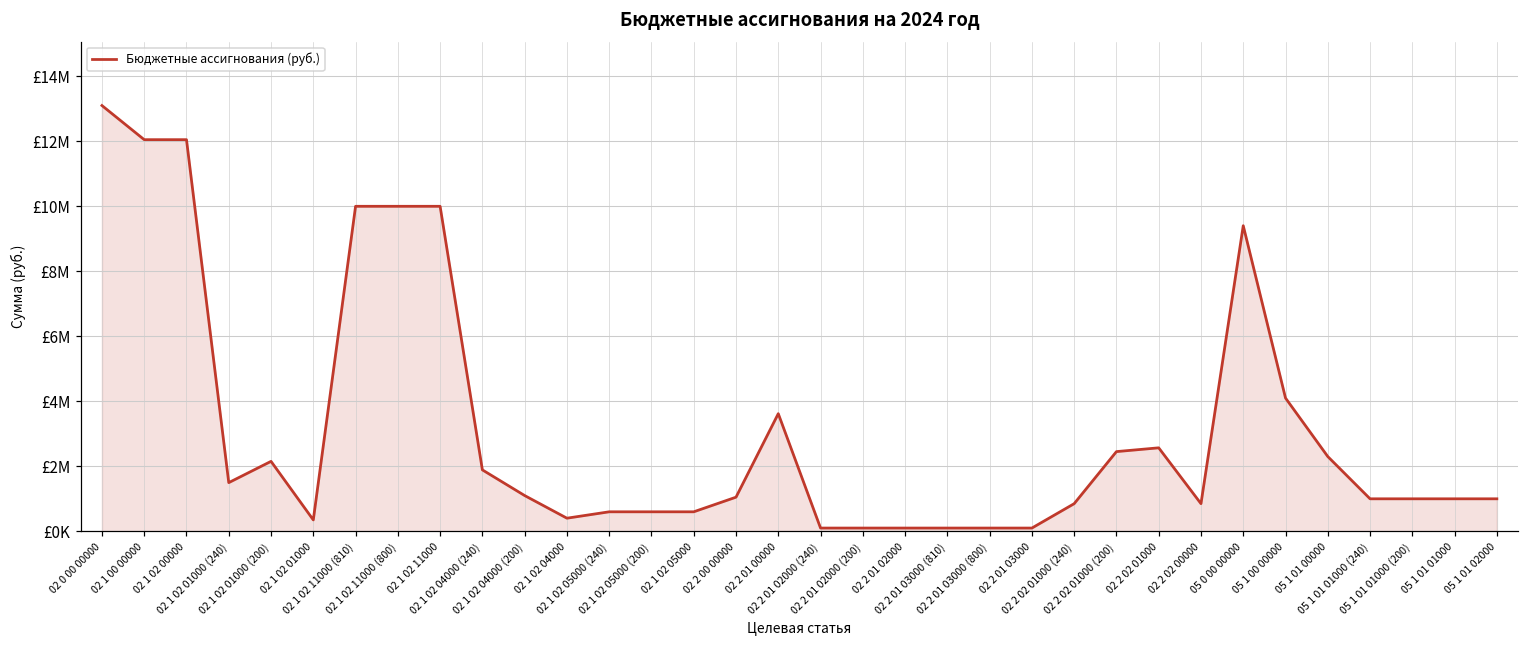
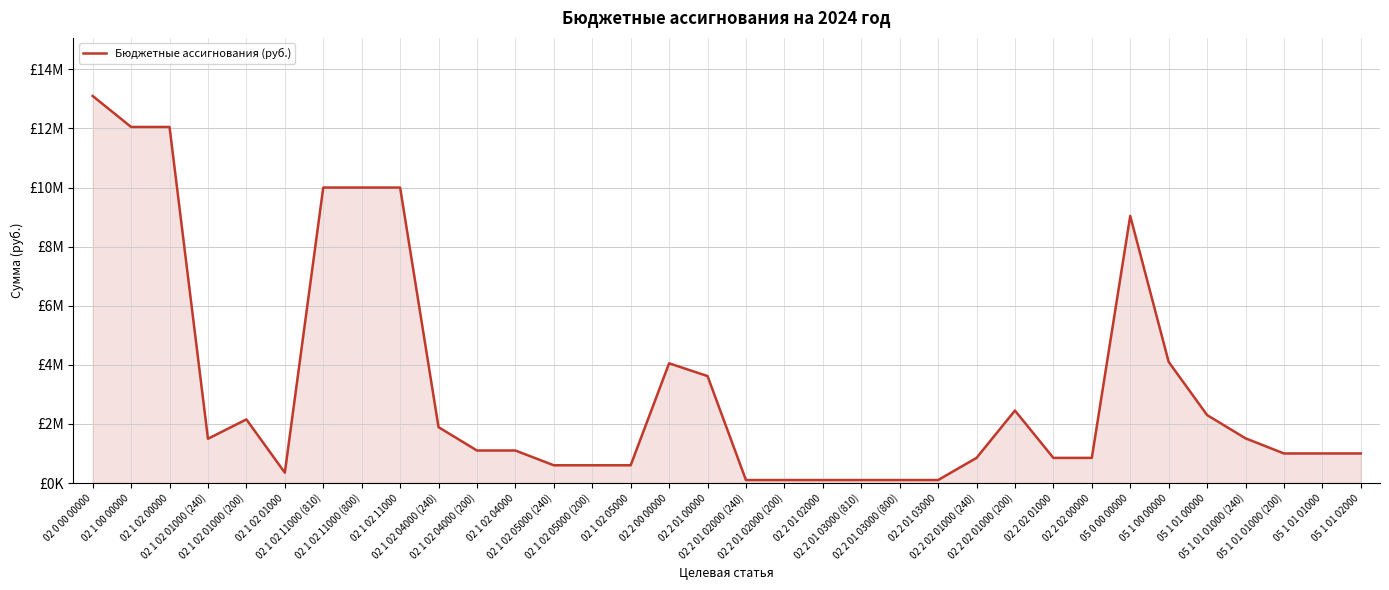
  {
    "02 0 00 00000": "£13100000",
    "02 1 00 00000": "£12100000",
    "02 1 02 00000": "£12100000",
    "02 1 02 01000 (240)": "£1500000",
    "02 1 02 01000 (200)": "£2200000",
    "02 1 02 01000": "£400000",
    "02 1 02 11000 (810)": "£10000000",
    "02 1 02 11000 (800)": "£10000000",
    "02 1 02 11000": "£10000000",
    "02 1 02 04000 (240)": "£1900000",
    "02 1 02 04000 (200)": "£1100000",
-   "02 1 02 04000": "£400000",
+   "02 1 02 04000": "£1100000",
    "02 1 02 05000 (240)": "£600000",
    "02 1 02 05000 (200)": "£600000",
    "02 1 02 05000": "£600000",
-   "02 2 00 00000": "£1100000",
+   "02 2 00 00000": "£4100000",
    "02 2 01 00000": "£3600000",
    "02 2 01 02000 (240)": "£100000",
    "02 2 01 02000 (200)": "£100000",
    "02 2 01 02000": "£100000",
    "02 2 01 03000 (810)": "£100000",
    "02 2 01 03000 (800)": "£100000",
    "02 2 01 03000": "£100000",
    "02 2 02 01000 (240)": "£900000",
    "02 2 02 01000 (200)": "£2500000",
-   "02 2 02 01000": "£2600000",
+   "02 2 02 01000": "£900000",
    "02 2 02 00000": "£900000",
-   "05 0 00 00000": "£9400000",
+   "05 0 00 00000": "£9000000",
    "05 1 00 00000": "£4100000",
    "05 1 01 00000": "£2300000",
-   "05 1 01 01000 (240)": "£1000000",
+   "05 1 01 01000 (240)": "£1500000",
    "05 1 01 01000 (200)": "£1000000",
    "05 1 01 01000": "£1000000",
    "05 1 01 02000": "£1000000"
  }
